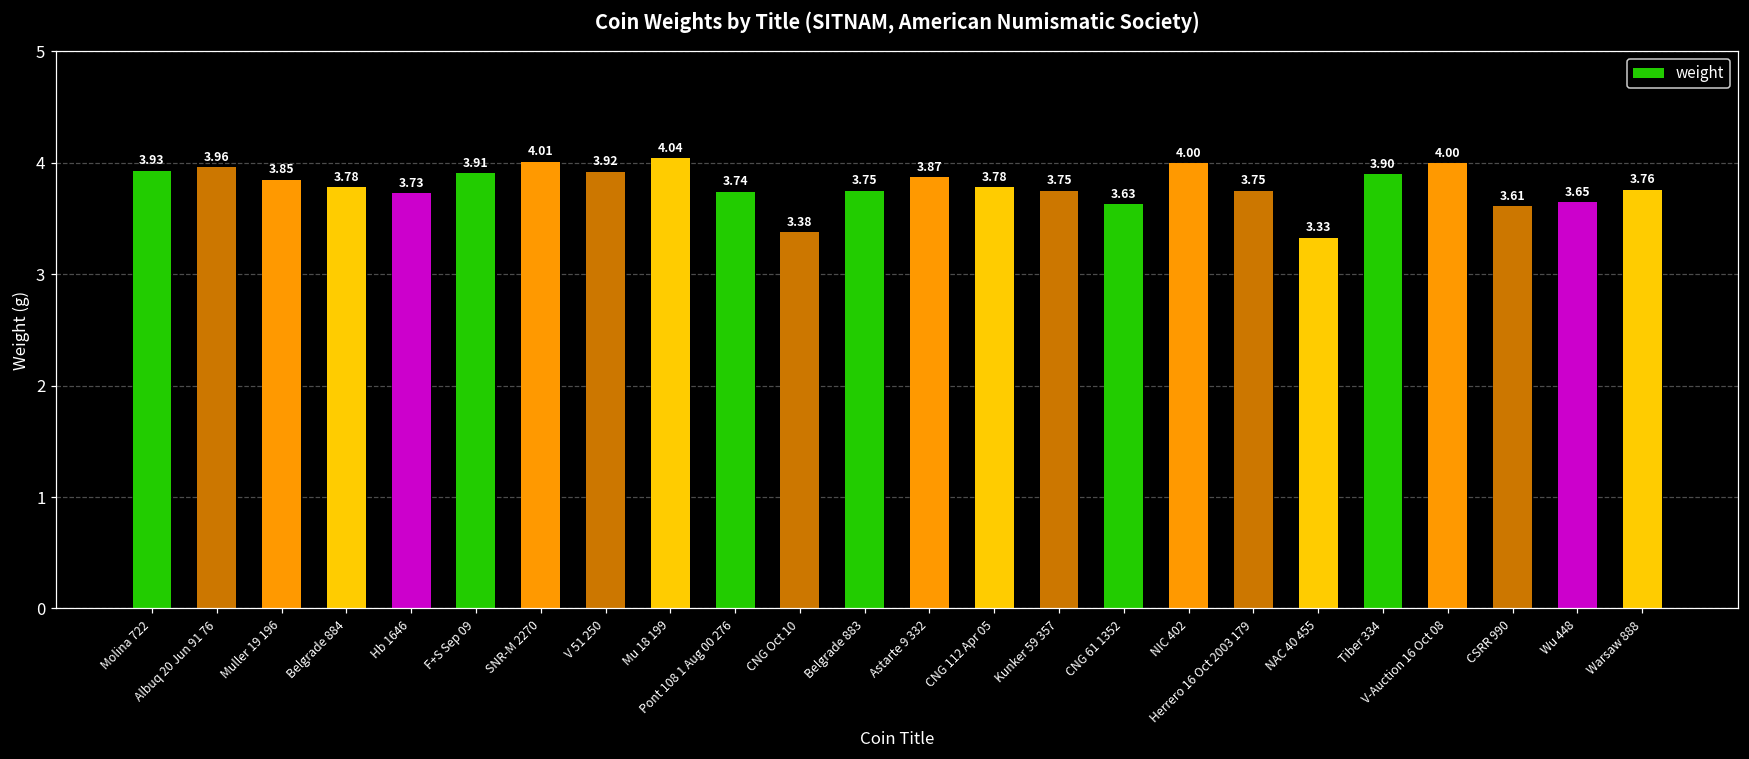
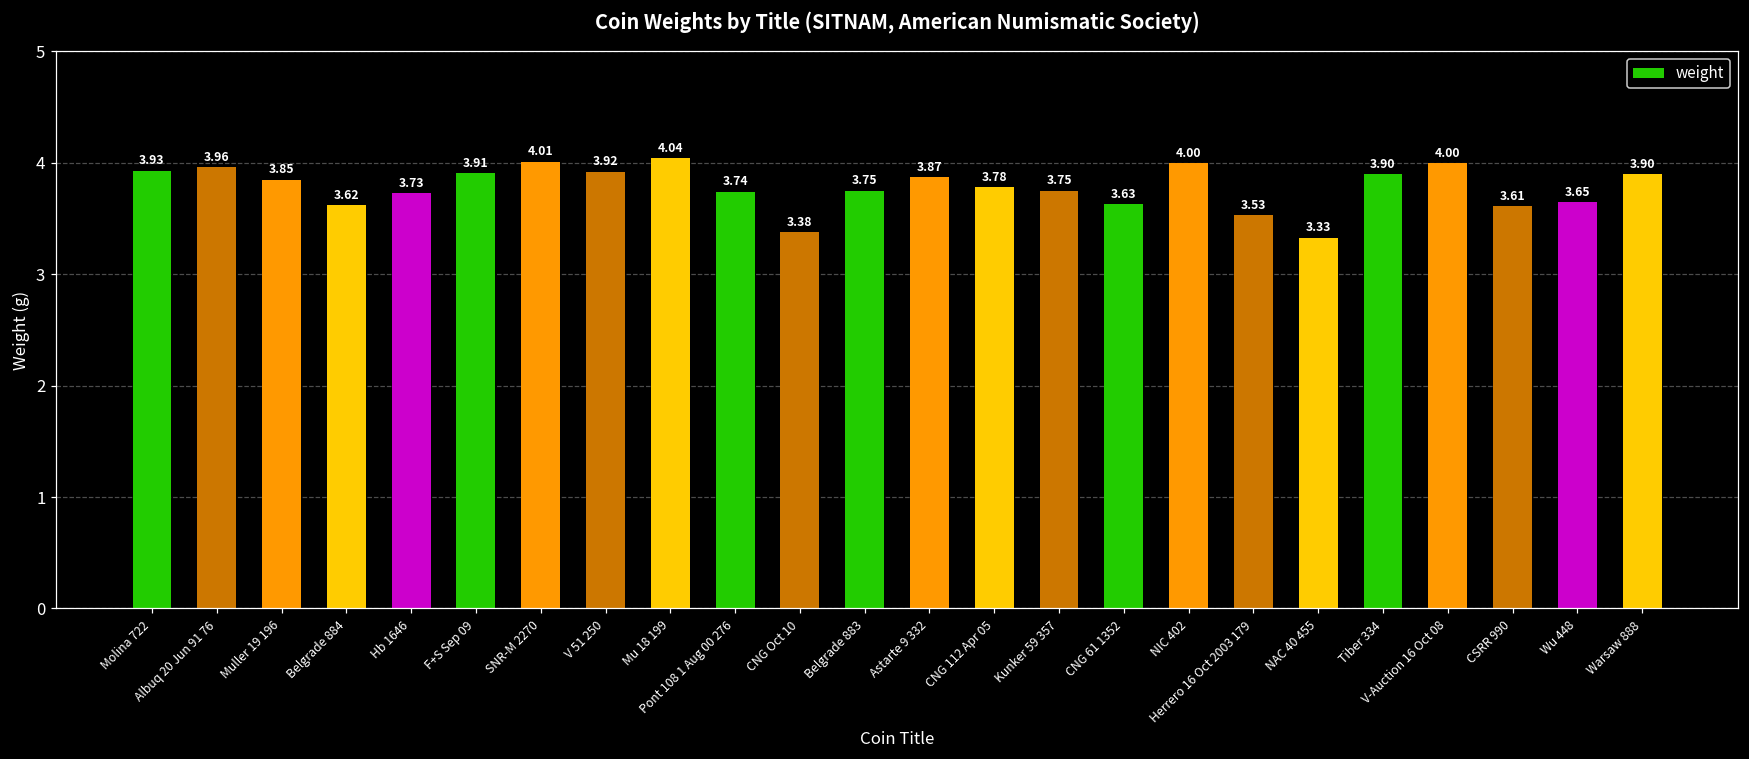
  {
    "Molina 722": 3.93,
    "Albuq 20 Jun 91 76": 3.96,
    "Muller 19 196": 3.85,
-   "Belgrade 884": 3.78,
+   "Belgrade 884": 3.62,
    "Hb 1646": 3.73,
    "F+S Sep 09": 3.91,
    "SNR-M 2270": 4.01,
    "V 51 250": 3.92,
    "Mu 18 199": 4.04,
    "Pont 108 1 Aug 00 276": 3.74,
    "CNG Oct 10": 3.38,
    "Belgrade 883": 3.75,
    "Astarte 9 332": 3.87,
    "CNG 112 Apr 05": 3.78,
    "Kunker 59 357": 3.75,
    "CNG 61 1352": 3.63,
    "NIC 402": 4.00,
-   "Herrero 16 Oct 2003 179": 3.75,
+   "Herrero 16 Oct 2003 179": 3.53,
    "NAC 40 455": 3.33,
    "Tiber 334": 3.90,
    "V-Auction 16 Oct 08": 4.00,
    "CSRR 990": 3.61,
    "Wu 448": 3.65,
-   "Warsaw 888": 3.76
+   "Warsaw 888": 3.90
  }
